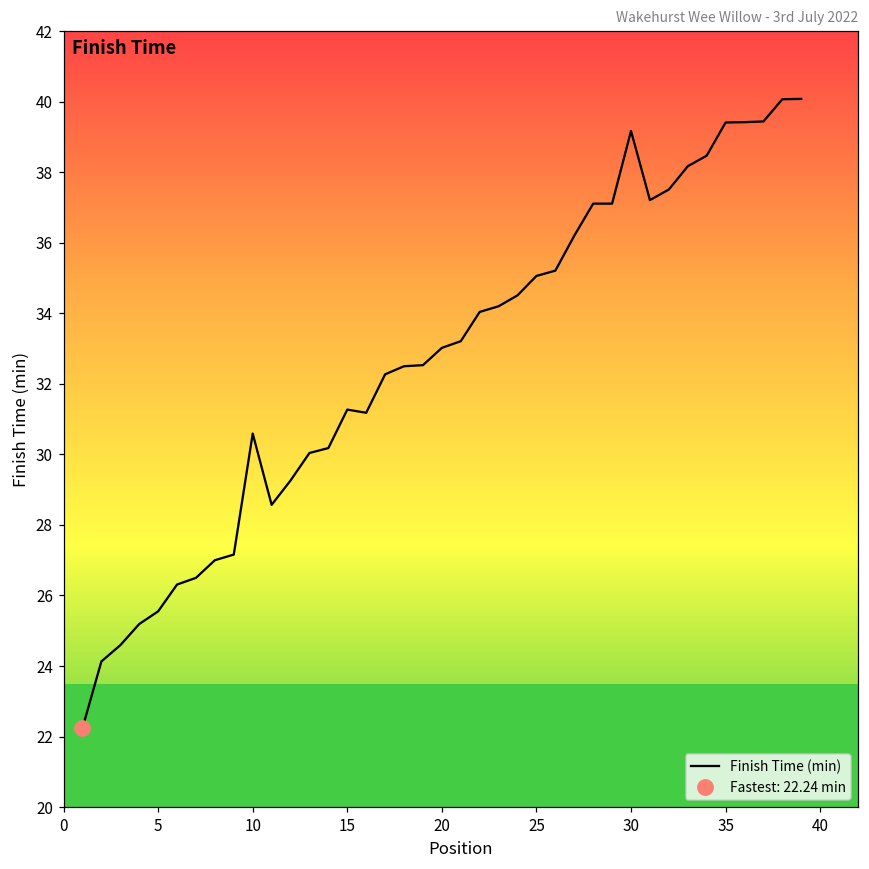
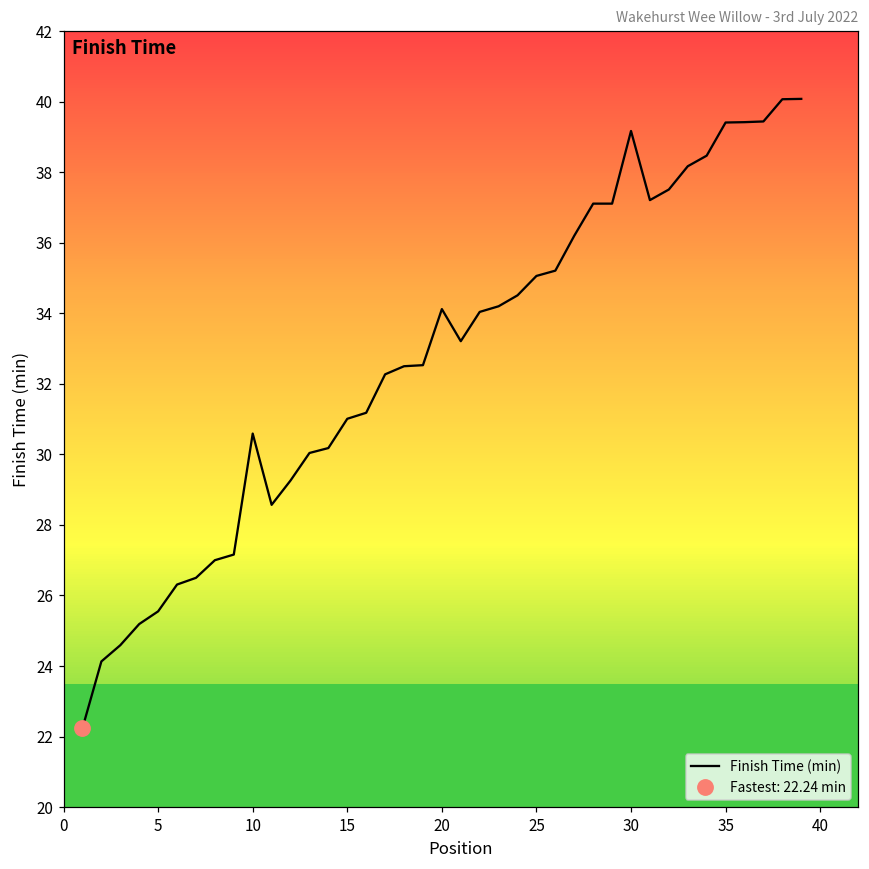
  {
    "Finish Time (min)": {
      "5": 25.6,
      "10": 30.6,
-     "15": 31.3,
-     "20": 33.0,
+     "15": 31.0,
+     "20": 34.1,
      "25": 35.1,
      "30": 39.2,
      "35": 39.4
    }
  }
